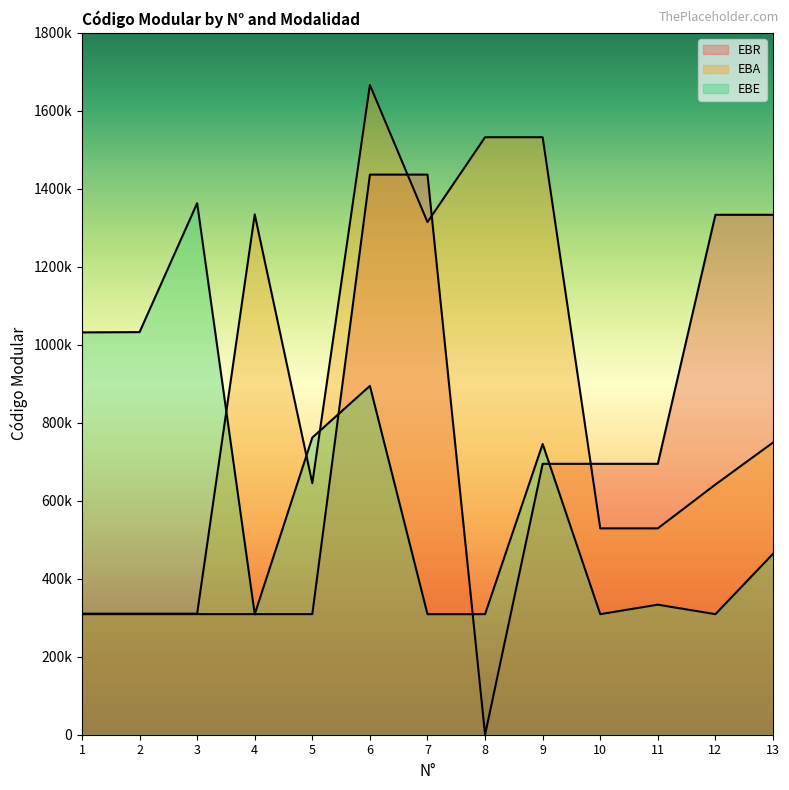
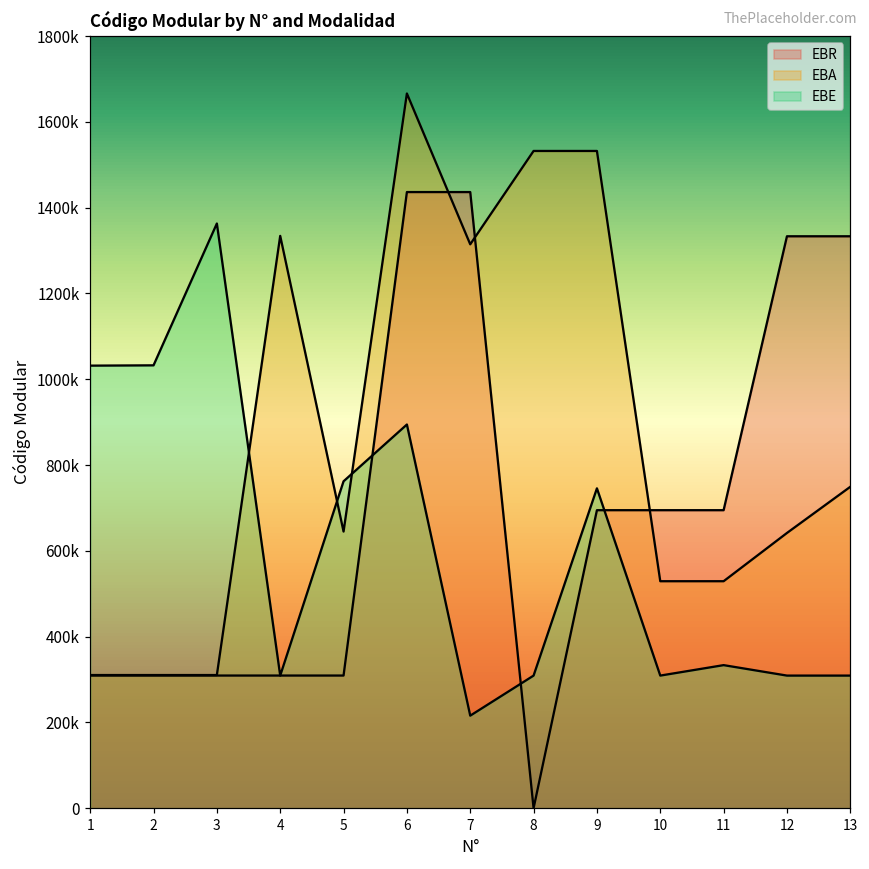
  {
    "EBE": {
      "1": 1030000,
      "2": 1030000,
      "3": 1360000,
      "5": 760000,
      "6": 890000,
-     "7": 310000,
+     "7": 220000,
      "8": 310000,
      "9": 750000,
      "10": 310000,
      "11": 330000,
      "12": 310000,
-     "13": 460000
+     "13": 310000
    }
  }
